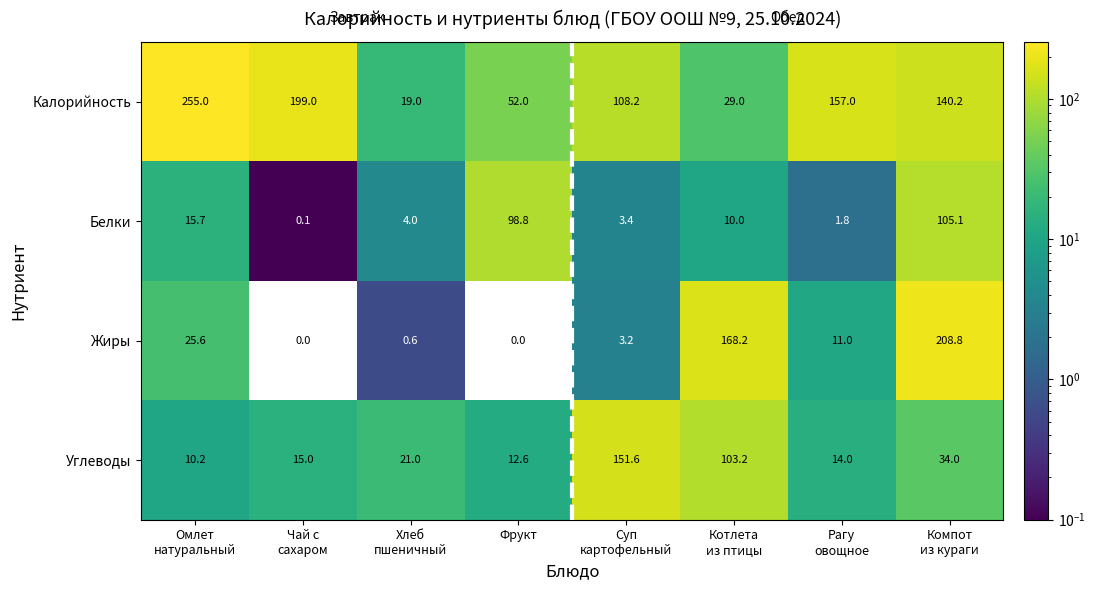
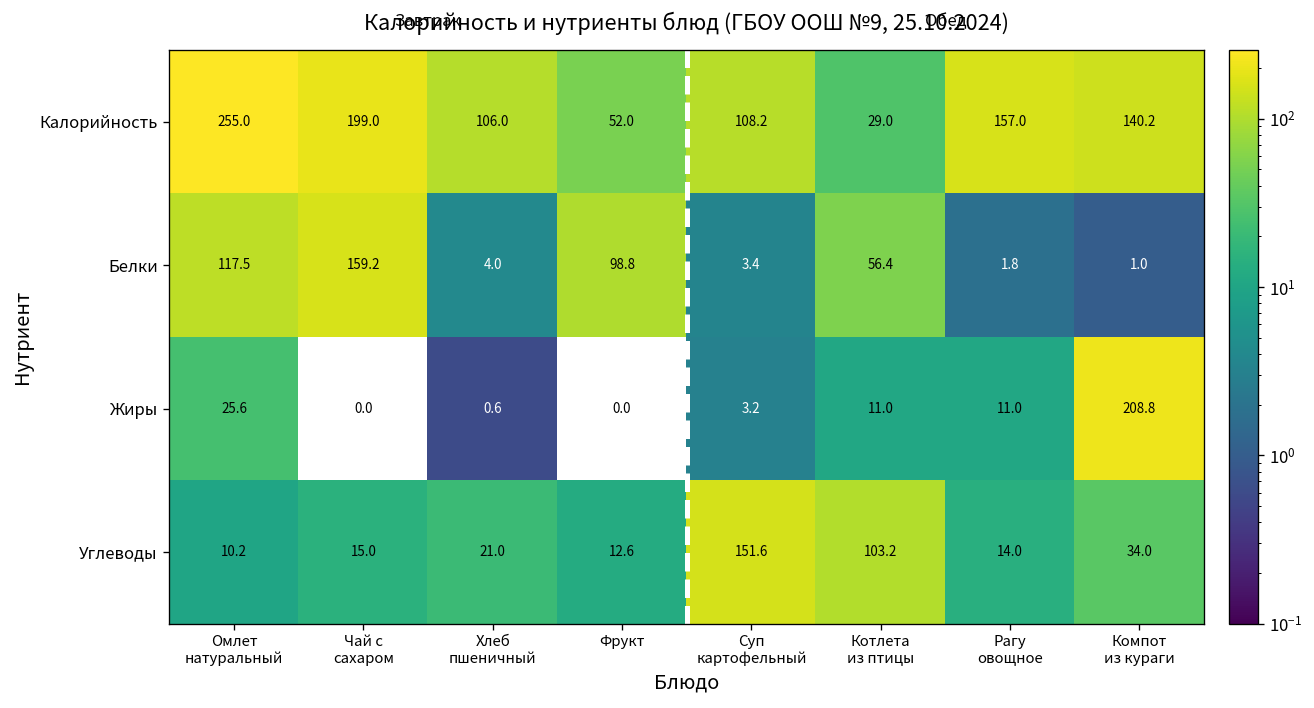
  {
    "Калорийность": {
      "Омлет натуральный": 255.0,
      "Чай с сахаром": 199.0,
-     "Хлеб пшеничный": 19.0,
+     "Хлеб пшеничный": 106.0,
      "Фрукт": 52.0,
      "Суп картофельный": 108.2,
      "Котлета из птицы": 29.0,
      "Рагу овощное": 157.0,
      "Компот из кураги": 140.2
    },
    "Белки": {
-     "Омлет натуральный": 15.7,
-     "Чай с сахаром": 0.1,
+     "Омлет натуральный": 117.5,
+     "Чай с сахаром": 159.2,
      "Хлеб пшеничный": 4.0,
      "Фрукт": 98.8,
      "Суп картофельный": 3.4,
-     "Котлета из птицы": 10.0,
+     "Котлета из птицы": 56.4,
      "Рагу овощное": 1.8,
-     "Компот из кураги": 105.1
+     "Компот из кураги": 1.0
    },
    "Жиры": {
      "Омлет натуральный": 25.6,
      "Чай с сахаром": 0.0,
      "Хлеб пшеничный": 0.6,
      "Фрукт": 0.0,
      "Суп картофельный": 3.2,
-     "Котлета из птицы": 168.2,
+     "Котлета из птицы": 11.0,
      "Рагу овощное": 11.0,
      "Компот из кураги": 208.8
    },
    "Углеводы": {
      "Омлет натуральный": 10.2,
      "Чай с сахаром": 15.0,
      "Хлеб пшеничный": 21.0,
      "Фрукт": 12.6,
      "Суп картофельный": 151.6,
      "Котлета из птицы": 103.2,
      "Рагу овощное": 14.0,
      "Компот из кураги": 34.0
    }
  }
